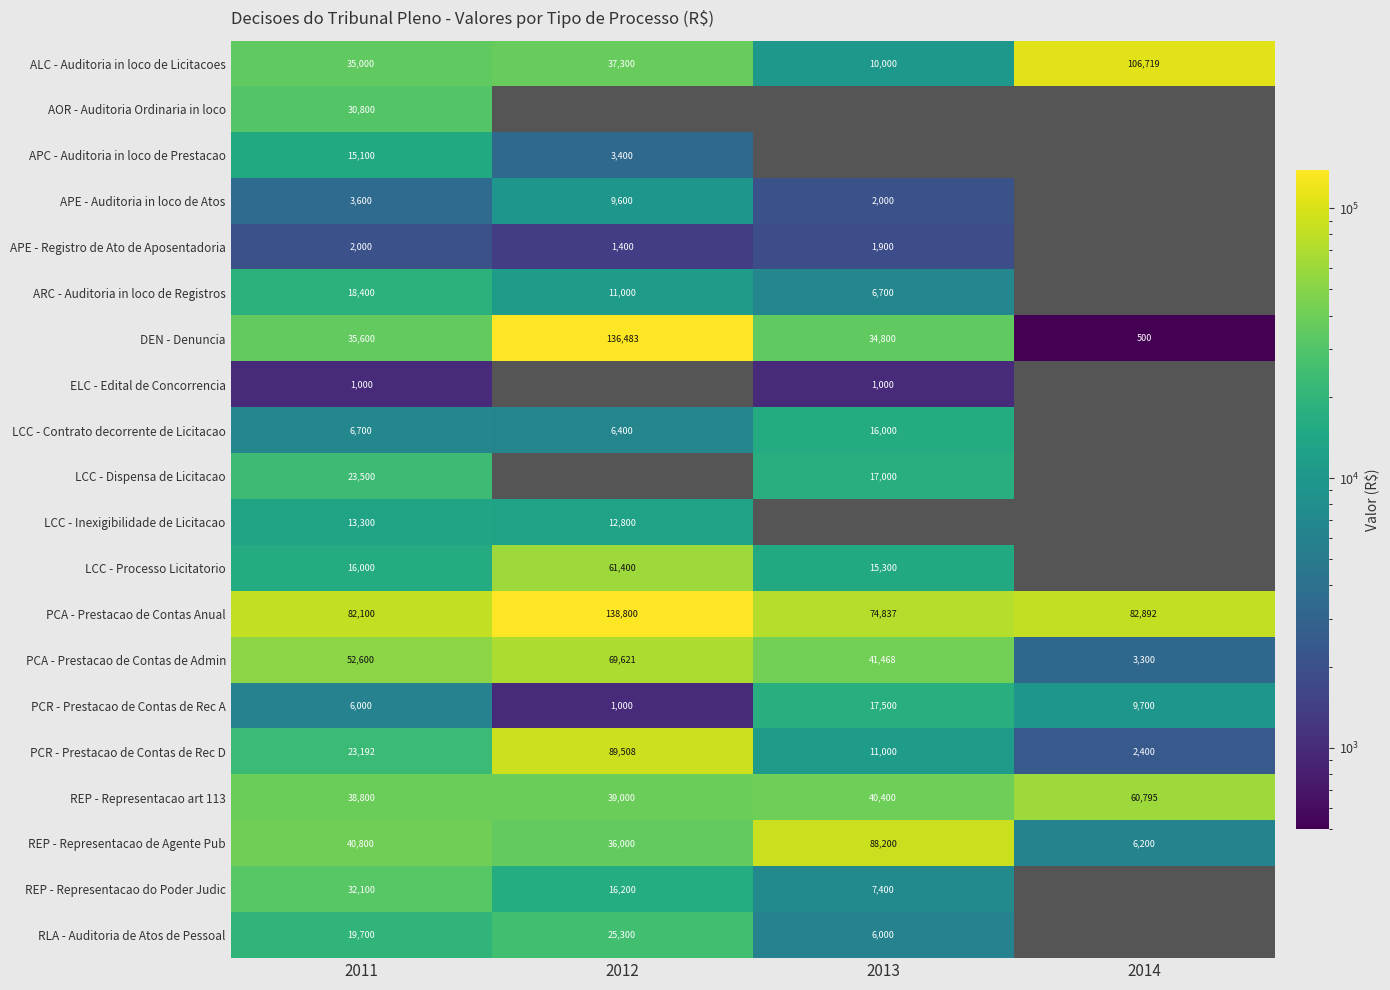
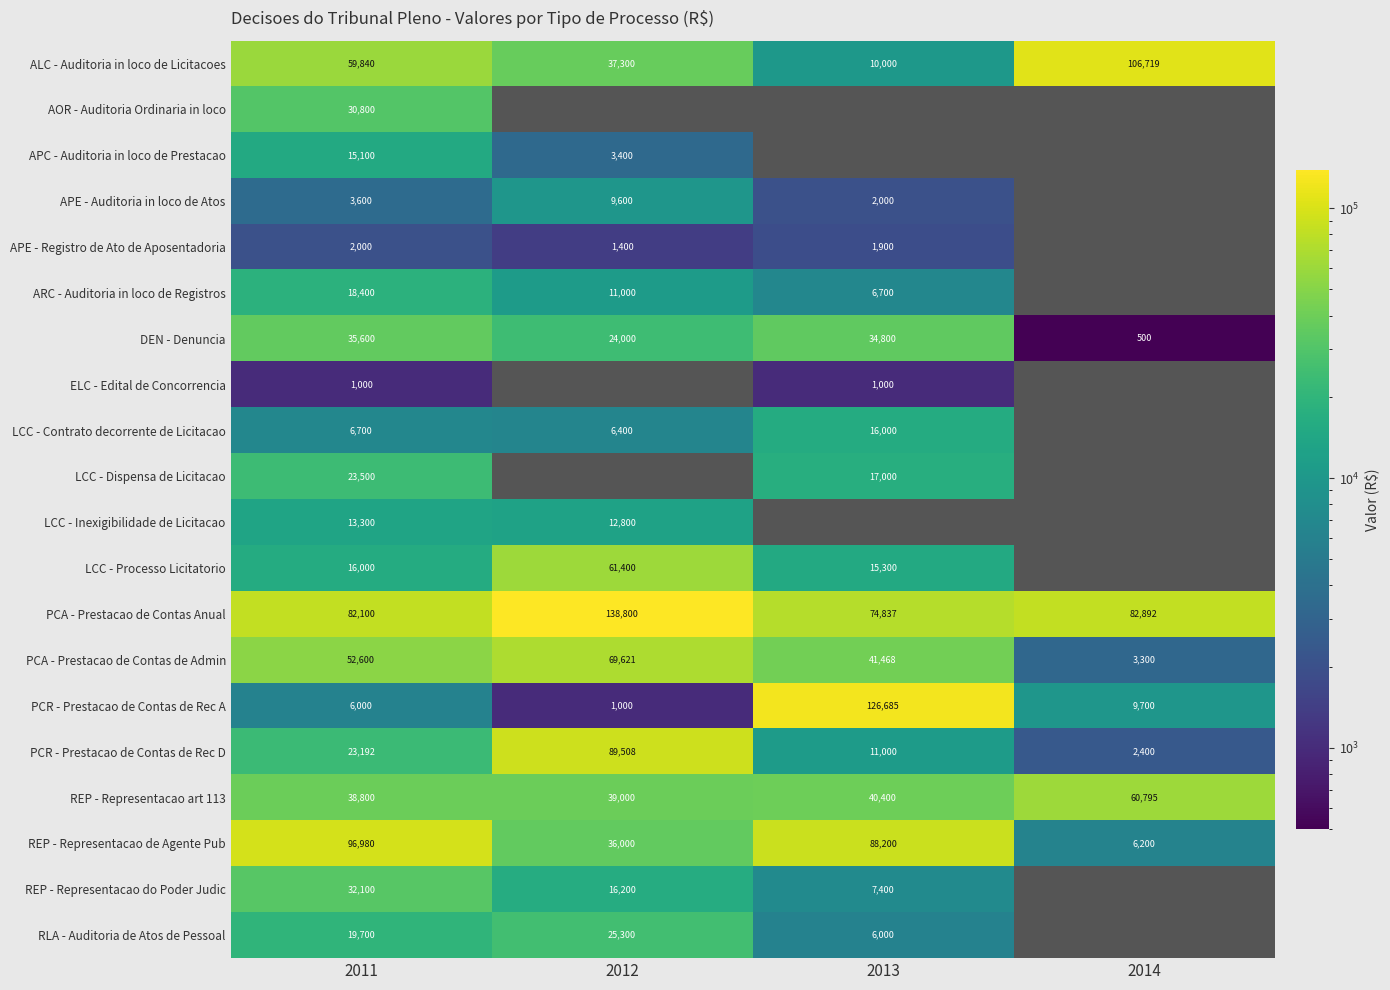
  {
    "ALC - Auditoria in loco de Licitacoes": {
-     "2011": "35,000",
+     "2011": "59,840",
      "2012": "37,300",
      "2013": "10,000",
      "2014": "106,719"
    },
    "AOR - Auditoria Ordinaria in loco": {
      "2011": "30,800"
    },
    "APC - Auditoria in loco de Prestacao": {
      "2011": "15,100",
      "2012": "3,400"
    },
    "APE - Auditoria in loco de Atos": {
      "2011": "3,600",
      "2012": "9,600",
      "2013": "2,000"
    },
    "APE - Registro de Ato de Aposentadoria": {
      "2011": "2,000",
      "2012": "1,400",
      "2013": "1,900"
    },
    "ARC - Auditoria in loco de Registros": {
      "2011": "18,400",
      "2012": "11,000",
      "2013": "6,700"
    },
    "DEN - Denuncia": {
      "2011": "35,600",
-     "2012": "136,483",
+     "2012": "24,000",
      "2013": "34,800",
      "2014": "500"
    },
    "ELC - Edital de Concorrencia": {
      "2011": "1,000",
      "2013": "1,000"
    },
    "LCC - Contrato decorrente de Licitacao": {
      "2011": "6,700",
      "2012": "6,400",
      "2013": "16,000"
    },
    "LCC - Dispensa de Licitacao": {
      "2011": "23,500",
      "2013": "17,000"
    },
    "LCC - Inexigibilidade de Licitacao": {
      "2011": "13,300",
      "2012": "12,800"
    },
    "LCC - Processo Licitatorio": {
      "2011": "16,000",
      "2012": "61,400",
      "2013": "15,300"
    },
    "PCA - Prestacao de Contas Anual": {
      "2011": "82,100",
      "2012": "138,800",
      "2013": "74,837",
      "2014": "82,892"
    },
    "PCA - Prestacao de Contas de Admin": {
      "2011": "52,600",
      "2012": "69,621",
      "2013": "41,468",
      "2014": "3,300"
    },
    "PCR - Prestacao de Contas de Rec A": {
      "2011": "6,000",
      "2012": "1,000",
-     "2013": "17,500",
+     "2013": "126,685",
      "2014": "9,700"
    },
    "PCR - Prestacao de Contas de Rec D": {
      "2011": "23,192",
      "2012": "89,508",
      "2013": "11,000",
      "2014": "2,400"
    },
    "REP - Representacao art 113": {
      "2011": "38,800",
      "2012": "39,000",
      "2013": "40,400",
      "2014": "60,795"
    },
    "REP - Representacao de Agente Pub": {
-     "2011": "40,800",
+     "2011": "96,980",
      "2012": "36,000",
      "2013": "88,200",
      "2014": "6,200"
    },
    "REP - Representacao do Poder Judic": {
      "2011": "32,100",
      "2012": "16,200",
      "2013": "7,400"
    },
    "RLA - Auditoria de Atos de Pessoal": {
      "2011": "19,700",
      "2012": "25,300",
      "2013": "6,000"
    }
  }
